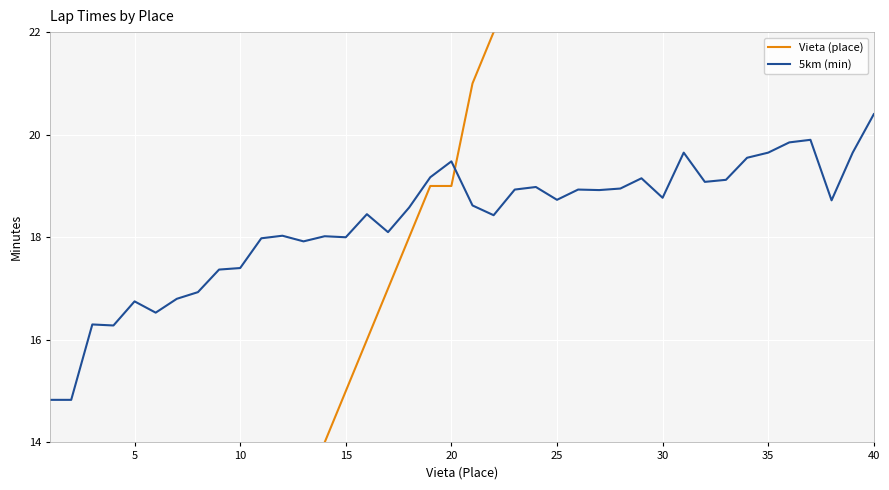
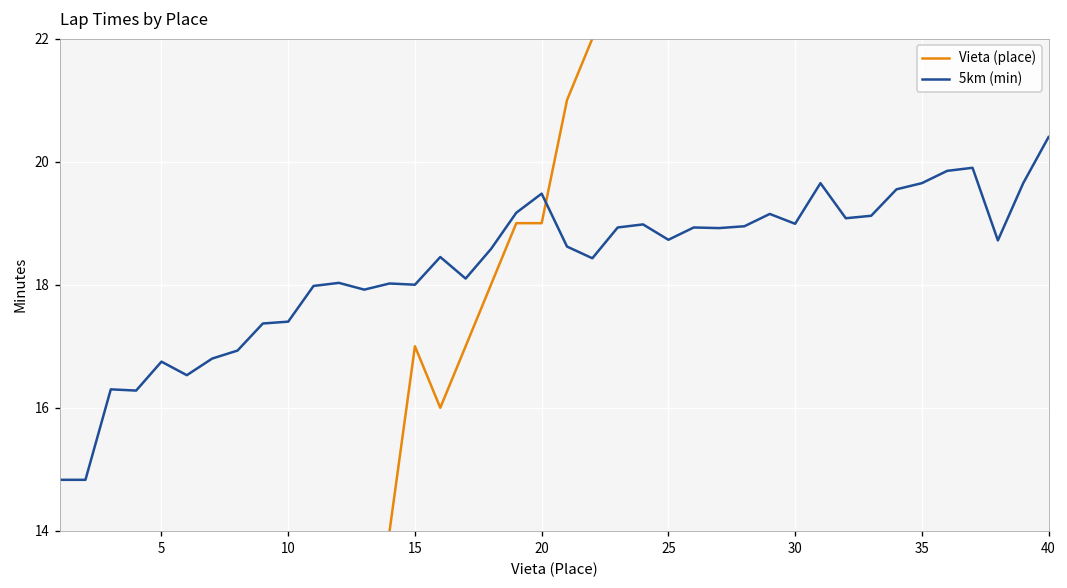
  {
    "Vieta (place)": {
-     "15": 15,
+     "15": 17,
      "20": 19
    },
    "5km (min)": {
      "5": 16.8,
      "10": 17.4,
      "15": 18.0,
      "20": 19.5,
      "25": 18.7,
-     "30": 18.8,
+     "30": 19.0,
      "35": 19.7,
      "40": 20.4
    }
  }
